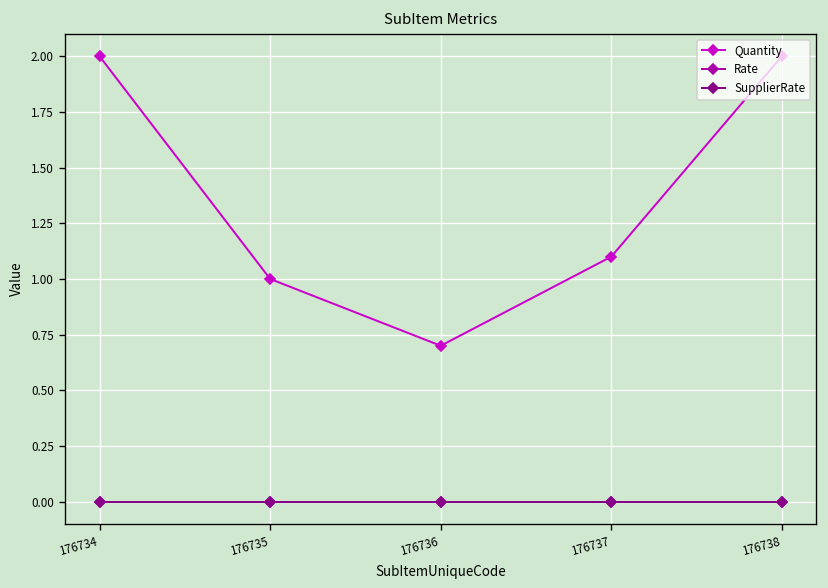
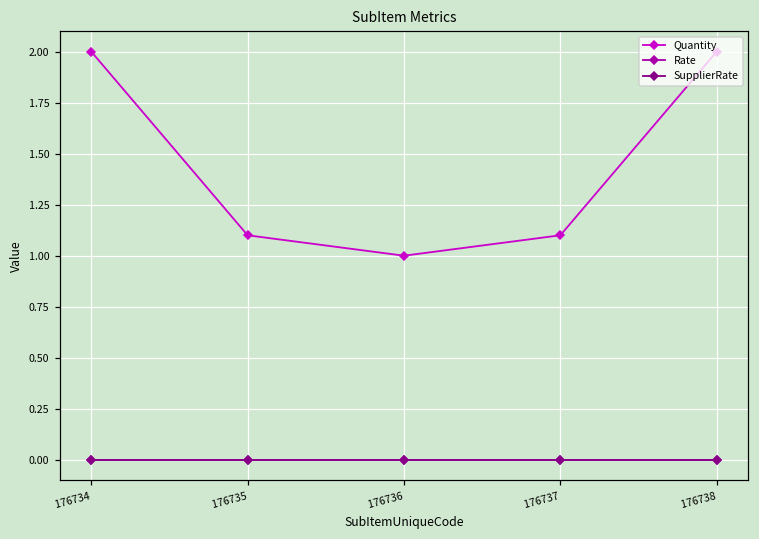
  {
    "Quantity": {
      "176734": 2.0,
-     "176735": 1.0,
-     "176736": 0.7,
+     "176735": 1.1,
+     "176736": 1.0,
      "176737": 1.1
    },
    "SupplierRate": {
      "176734": 0.0,
      "176735": 0.0,
      "176736": 0.0,
      "176737": 0.0,
      "176738": 0.0
    }
  }
